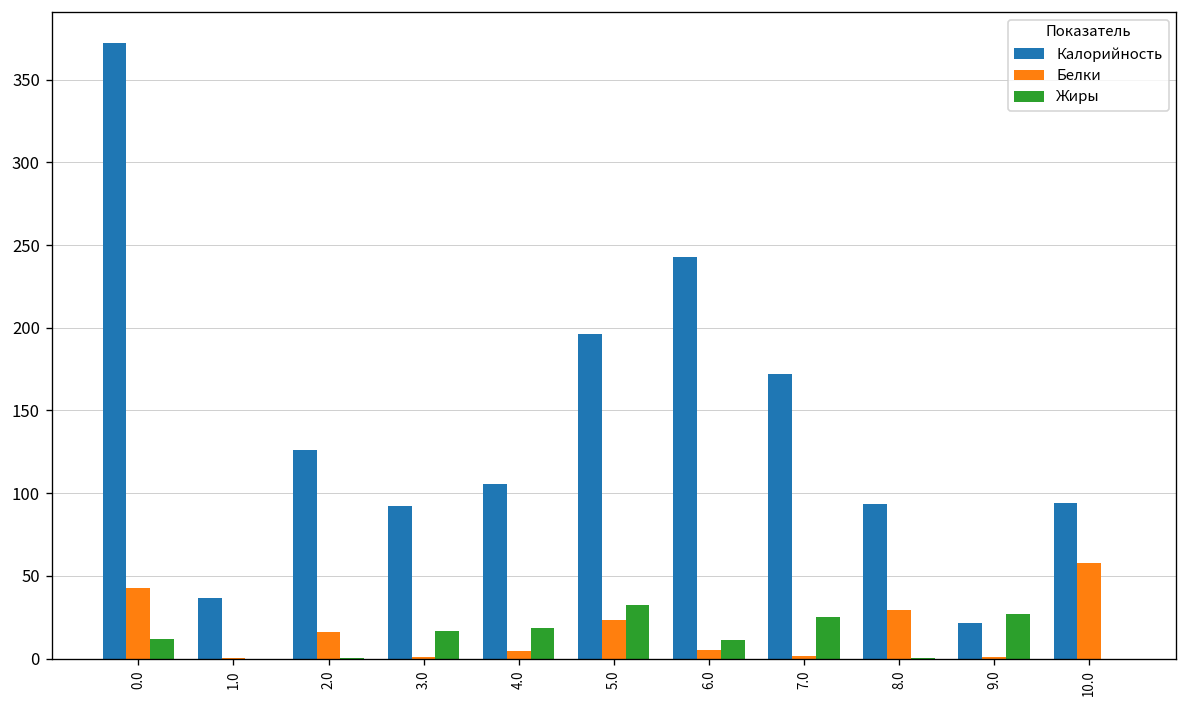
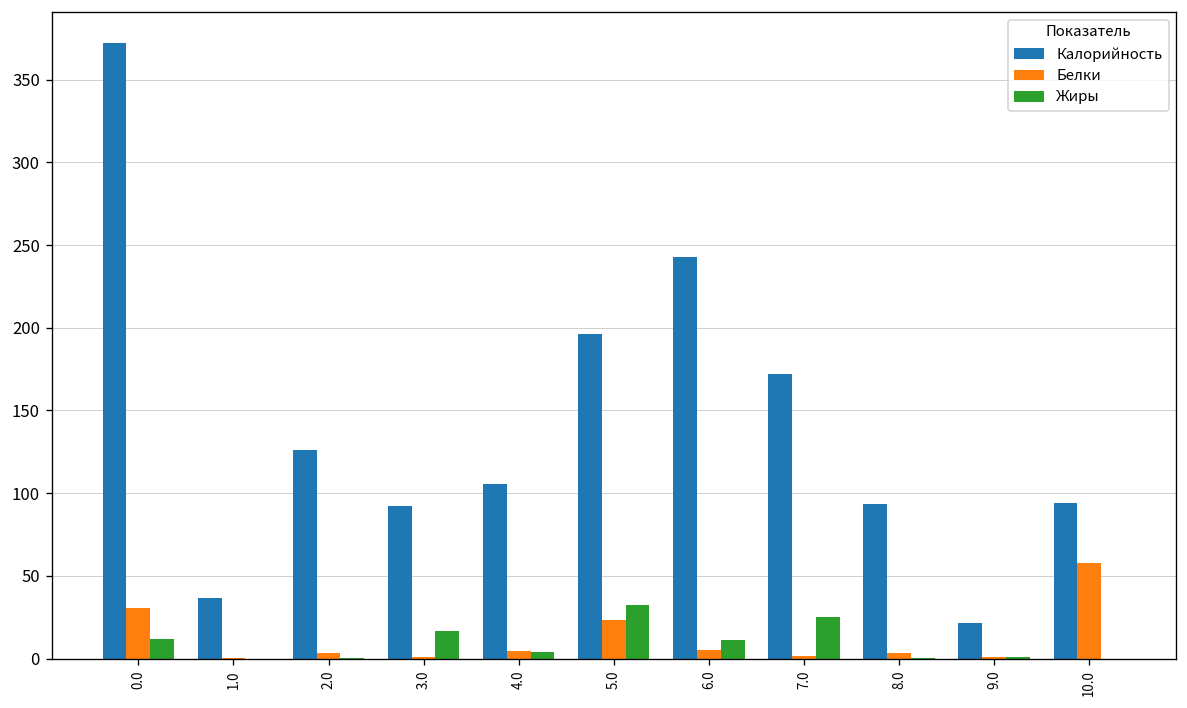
  {
    "Калорийность": {
      "0.0": 372,
      "1.0": 37,
      "2.0": 126,
      "3.0": 92,
      "4.0": 105,
      "5.0": 196,
      "6.0": 243,
      "7.0": 172,
      "8.0": 93,
      "9.0": 22,
      "10.0": 94
    },
    "Белки": {
-     "0.0": 42,
-     "2.0": 16,
+     "0.0": 31,
+     "2.0": 3,
      "4.0": 5,
      "5.0": 24,
      "6.0": 5,
-     "8.0": 29,
+     "8.0": 3,
      "10.0": 58
    },
    "Жиры": {
      "0.0": 12,
      "1.0": 0,
      "3.0": 17,
-     "4.0": 18,
+     "4.0": 4,
      "5.0": 32,
      "6.0": 11,
      "7.0": 25,
-     "9.0": 27,
+     "9.0": 1,
      "10.0": 0
    }
  }
